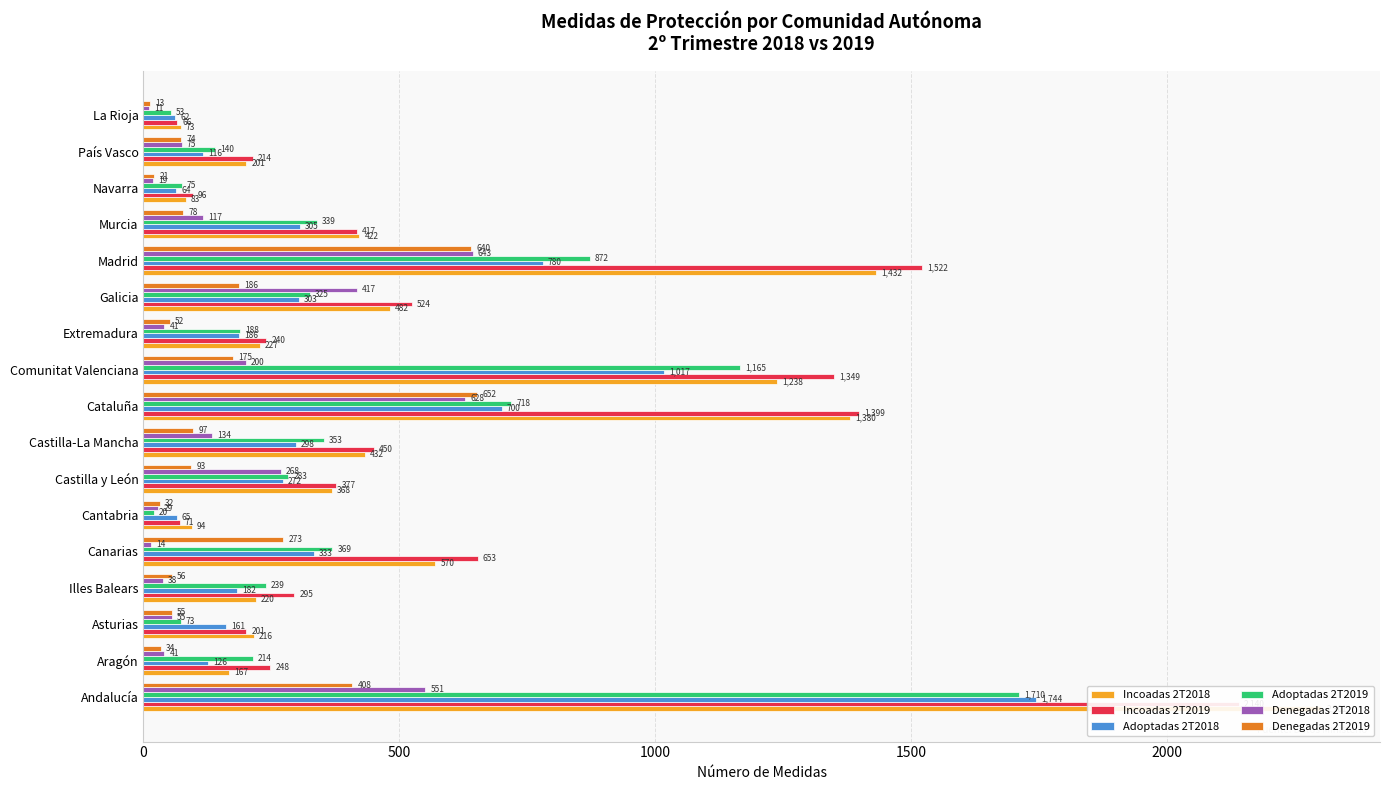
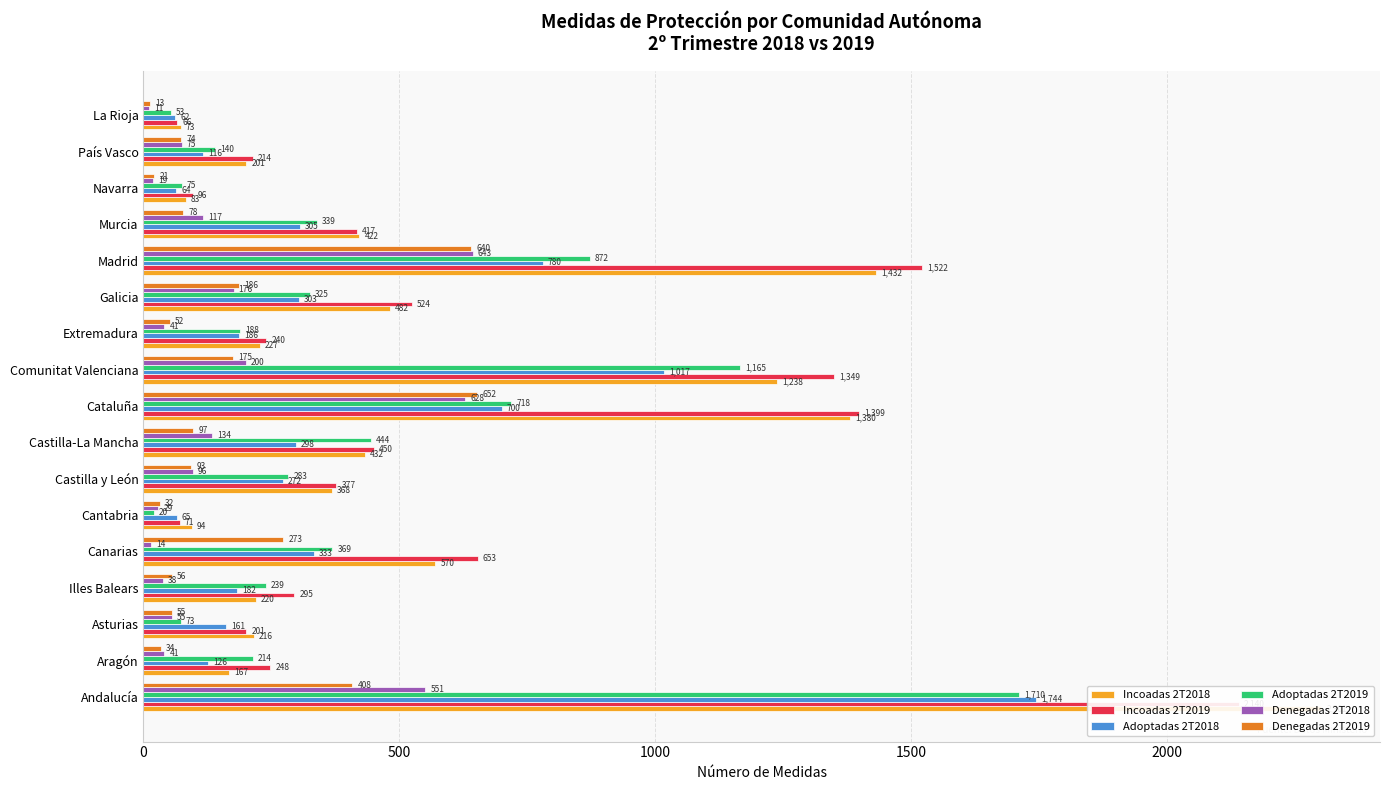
  {
    "Incoadas 2T2019": {
      "Navarra": "96",
      "Madrid": "1,522",
      "Galicia": "524",
      "Comunitat Valenciana": "1,349",
      "Canarias": "653",
      "Illes Balears": "295",
      "Aragón": "248"
    },
    "Adoptadas 2T2018": {
      "País Vasco": "116",
      "Murcia": "305",
      "Madrid": "780",
      "Galicia": "303",
      "Comunitat Valenciana": "1,017",
      "Castilla-La Mancha": "298",
      "Canarias": "333",
      "Illes Balears": "182",
      "Asturias": "161",
      "Aragón": "126",
      "Andalucía": "1,744"
    },
    "Adoptadas 2T2019": {
      "País Vasco": "140",
      "Murcia": "339",
      "Madrid": "872",
      "Galicia": "325",
      "Comunitat Valenciana": "1,165",
-     "Castilla-La Mancha": "353",
+     "Castilla-La Mancha": "444",
      "Canarias": "369",
      "Illes Balears": "239",
      "Asturias": "73",
      "Aragón": "214",
      "Andalucía": "1,710"
    },
    "Denegadas 2T2018": {
      "Murcia": "117",
-     "Galicia": "417",
+     "Galicia": "176",
      "Comunitat Valenciana": "200",
      "Cataluña": "628",
      "Castilla-La Mancha": "134",
-     "Castilla y León": "268",
+     "Castilla y León": "96",
      "Canarias": "14",
      "Illes Balears": "38",
      "Andalucía": "551"
    }
  }
